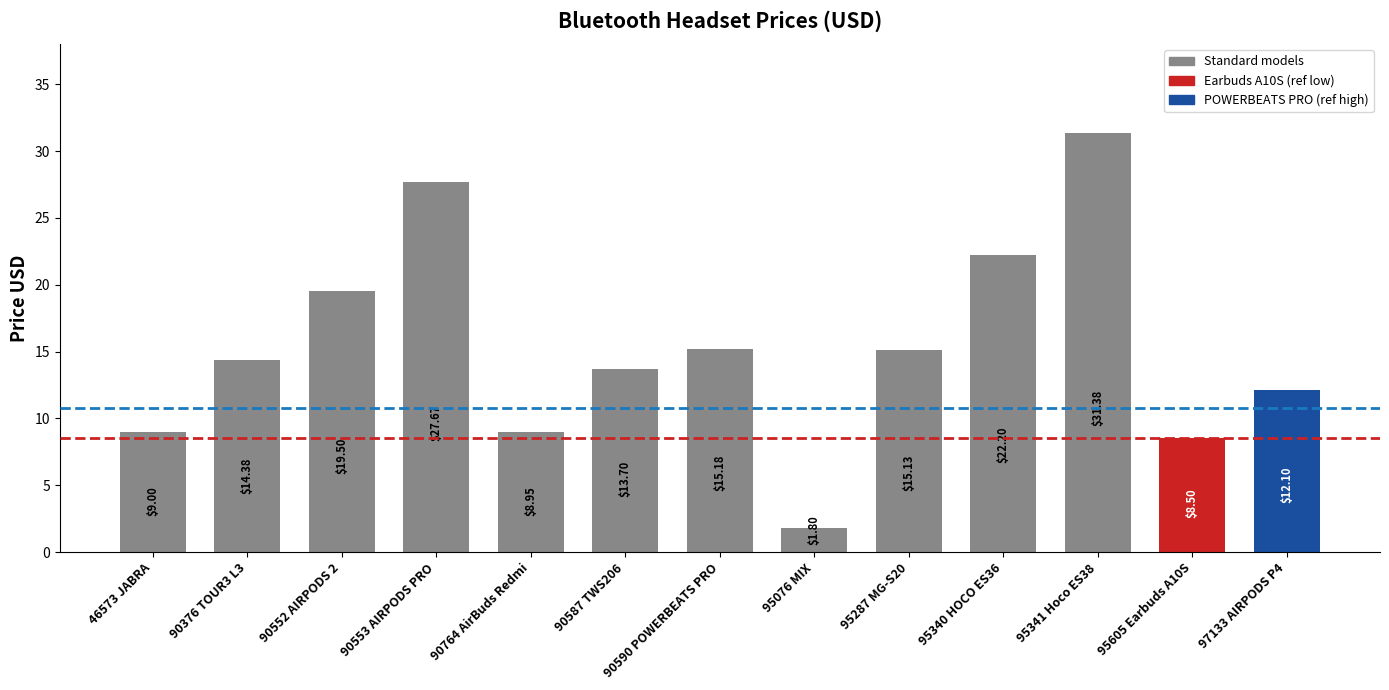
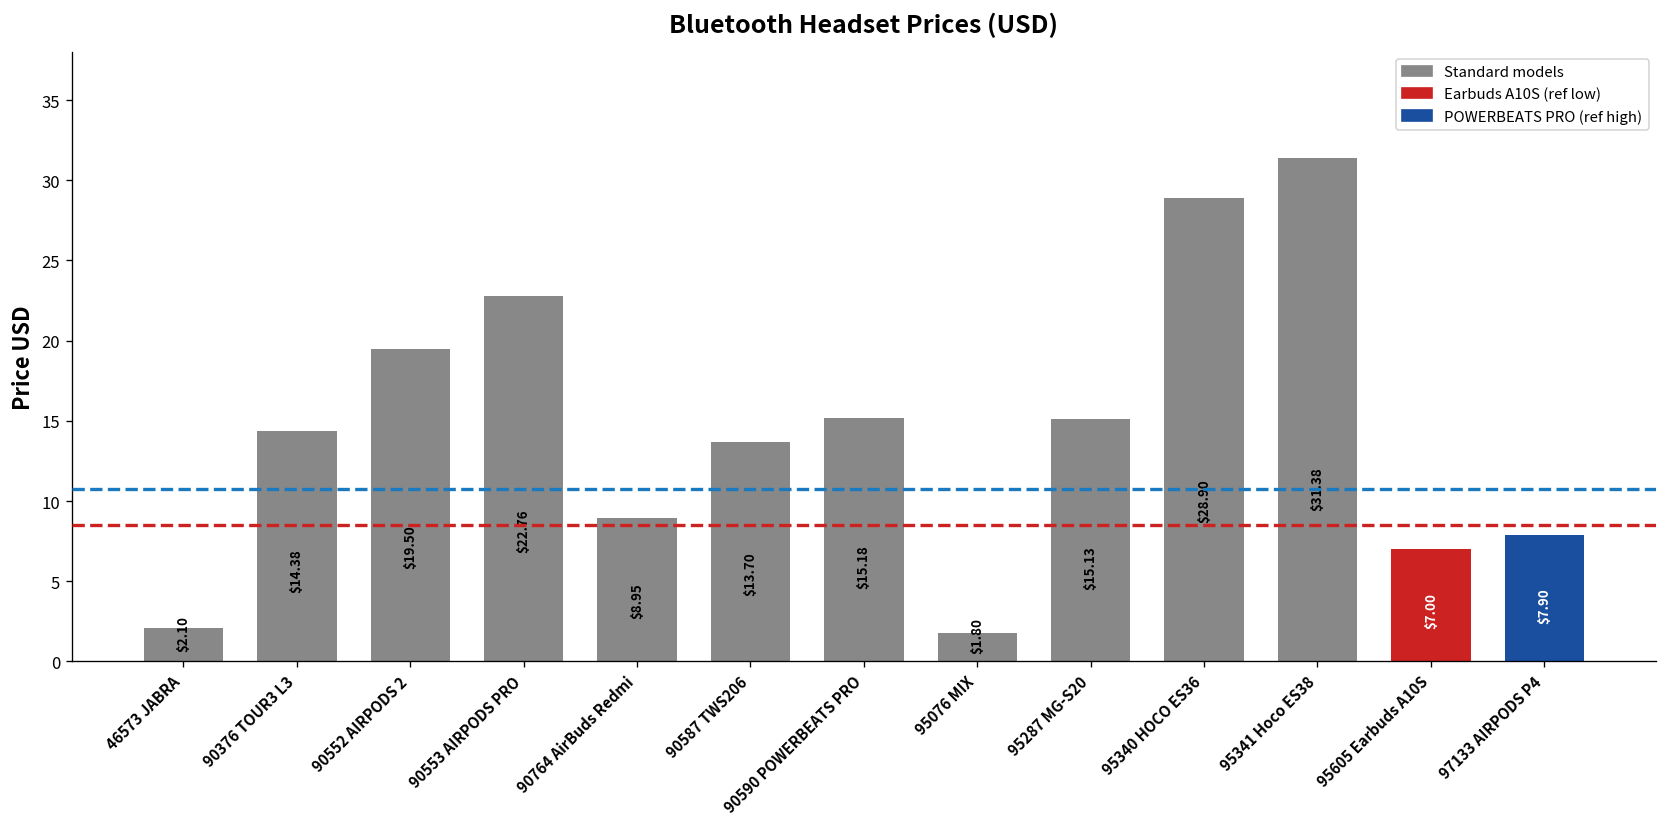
  {
-   "46573 JABRA": "$9.00",
+   "46573 JABRA": "$2.10",
    "90376 TOUR3 L3": "$14.38",
    "90552 AIRPODS 2": "$19.50",
-   "90553 AIRPODS PRO": "$27.67",
+   "90553 AIRPODS PRO": "$22.76",
    "90764 AirBuds Redmi": "$8.95",
    "90587 TWS206": "$13.70",
    "90590 POWERBEATS PRO": "$15.18",
    "95076 MIX": "$1.80",
    "95287 MG-S20": "$15.13",
-   "95340 HOCO ES36": "$22.20",
+   "95340 HOCO ES36": "$28.90",
    "95341 Hoco ES38": "$31.38",
-   "95605 Earbuds A10S": "$8.50",
-   "97133 AIRPODS P4": "$12.10"
+   "95605 Earbuds A10S": "$7.00",
+   "97133 AIRPODS P4": "$7.90"
  }
